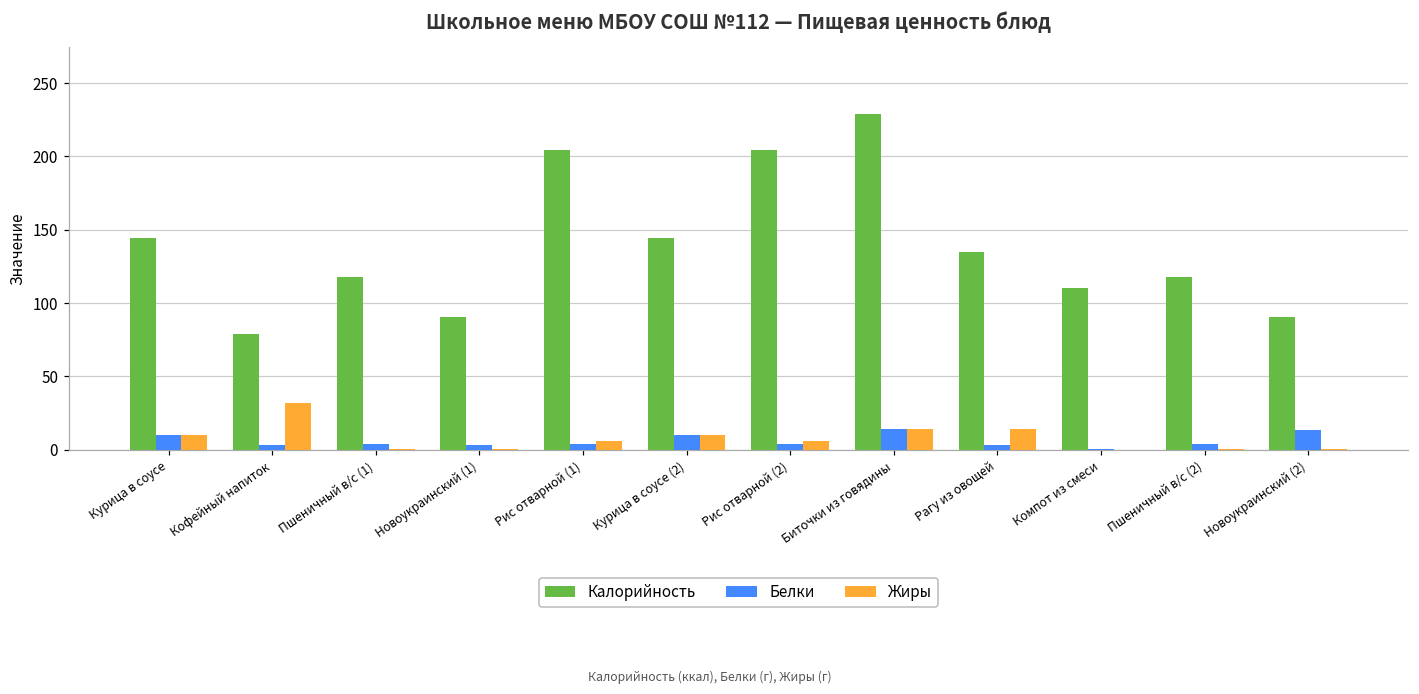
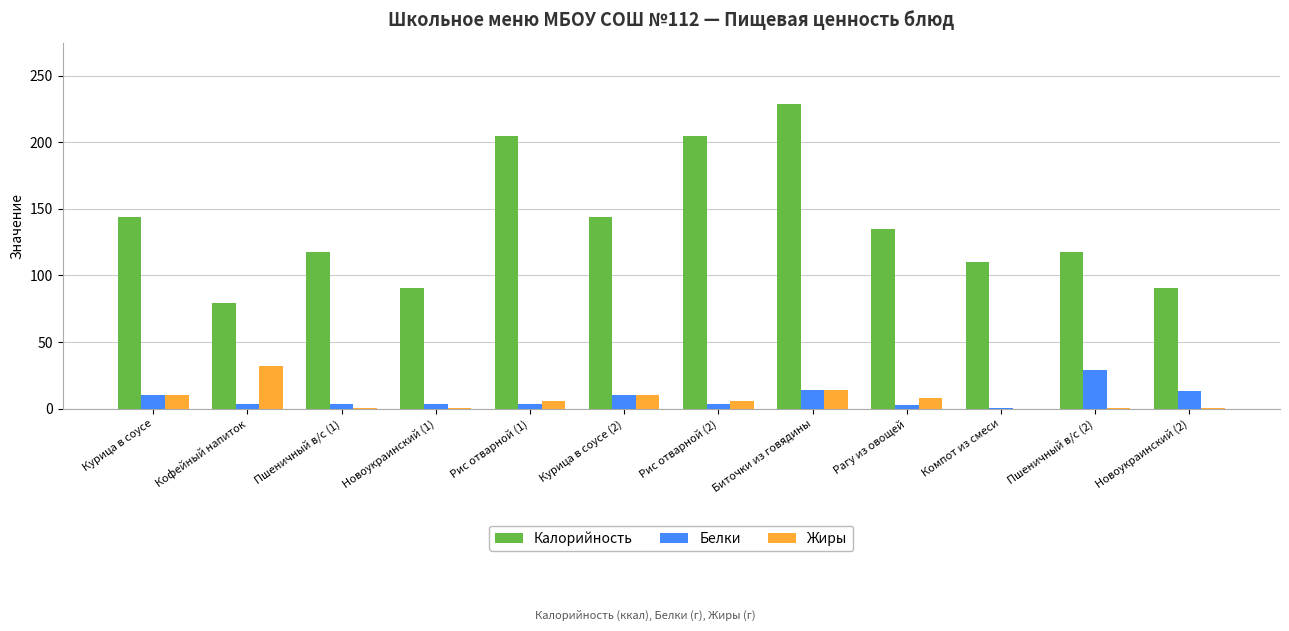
  {
    "Калорийность": {
      "Курица в соусе": 144,
      "Кофейный напиток": 79,
      "Пшеничный в/с (1)": 118,
      "Новоукраинский (1)": 91,
      "Рис отварной (1)": 205,
      "Курица в соусе (2)": 144,
      "Рис отварной (2)": 205,
      "Биточки из говядины": 229,
      "Рагу из овощей": 135,
      "Компот из смеси": 110,
      "Пшеничный в/с (2)": 118,
      "Новоукраинский (2)": 91
    },
    "Белки": {
      "Курица в соусе": 10,
      "Кофейный напиток": 3,
      "Пшеничный в/с (1)": 4,
      "Новоукраинский (1)": 3,
      "Рис отварной (1)": 4,
      "Курица в соусе (2)": 10,
      "Рис отварной (2)": 4,
      "Биточки из говядины": 14,
      "Рагу из овощей": 3,
-     "Пшеничный в/с (2)": 4,
+     "Пшеничный в/с (2)": 29,
      "Новоукраинский (2)": 14
    },
    "Жиры": {
      "Курица в соусе": 10,
      "Кофейный напиток": 32,
      "Рис отварной (1)": 6,
      "Курица в соусе (2)": 10,
      "Рис отварной (2)": 6,
      "Биточки из говядины": 14,
-     "Рагу из овощей": 14,
+     "Рагу из овощей": 8,
      "Компот из смеси": 0
    }
  }
